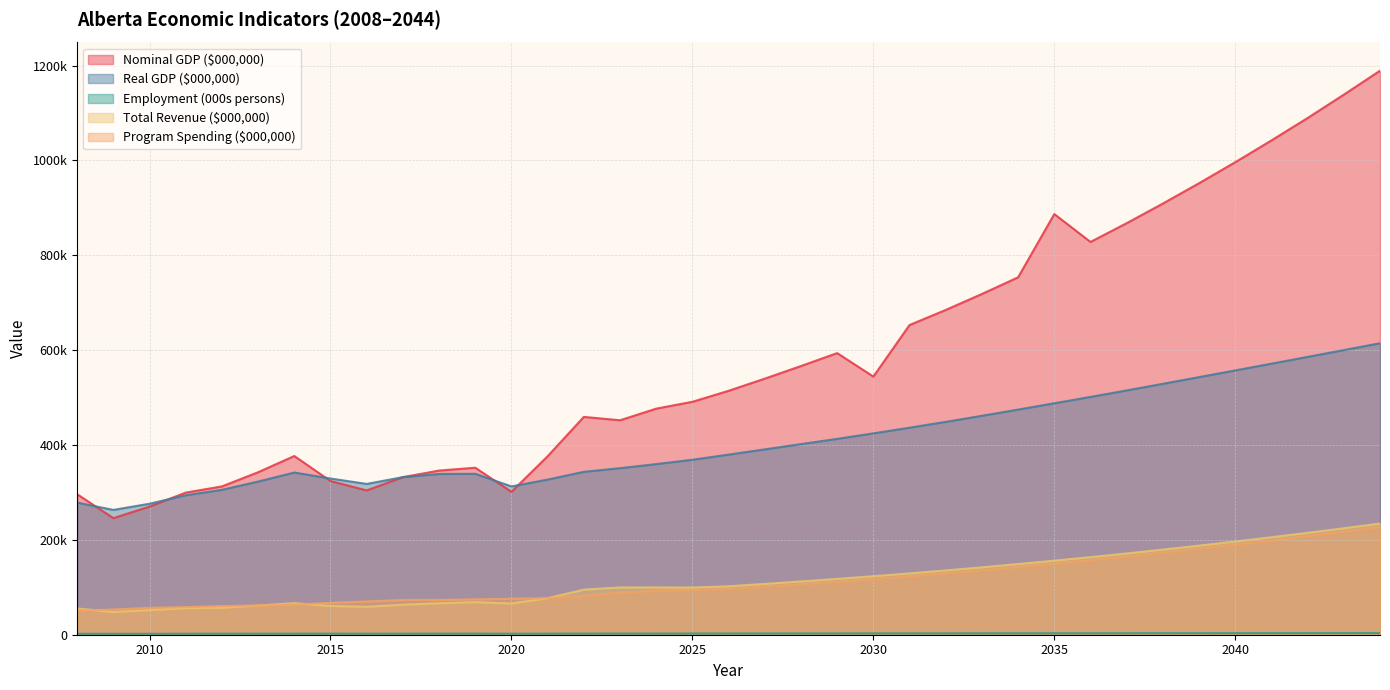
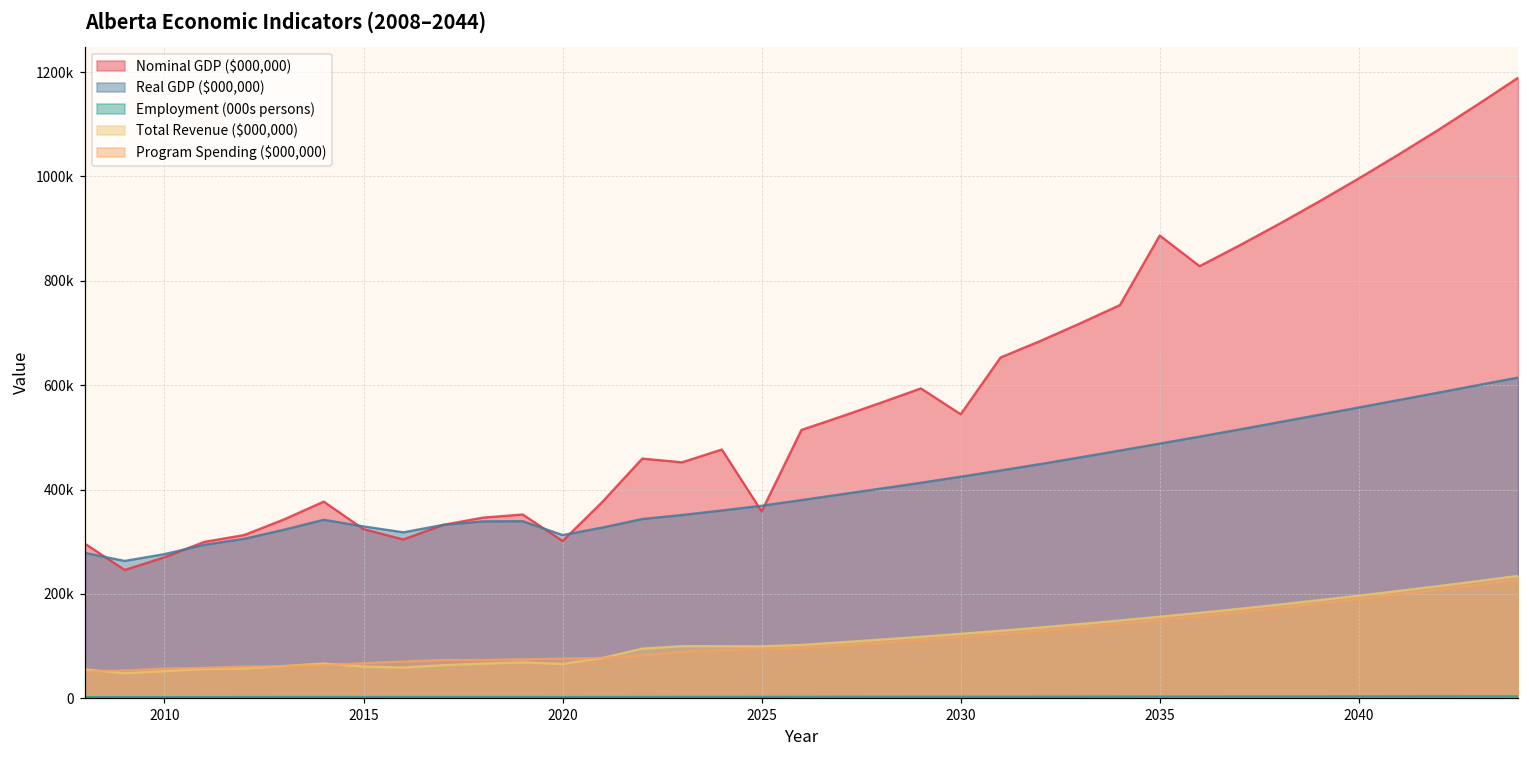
  {
    "Nominal GDP ($000,000)": {
      "2010": 270000,
      "2020": 300000,
-     "2025": 490000,
+     "2025": 360000,
      "2030": 540000,
      "2035": 890000,
      "2040": 1000000
    }
  }
